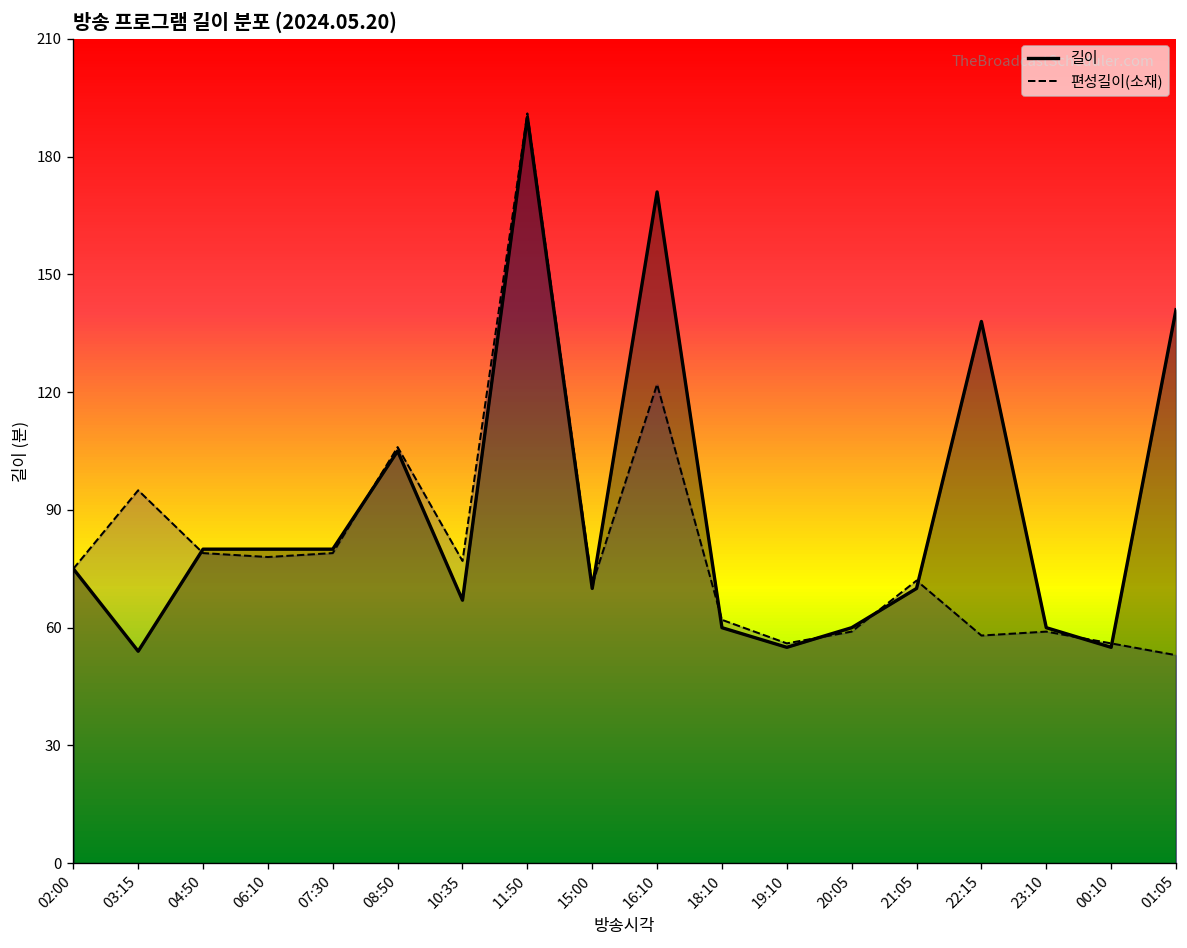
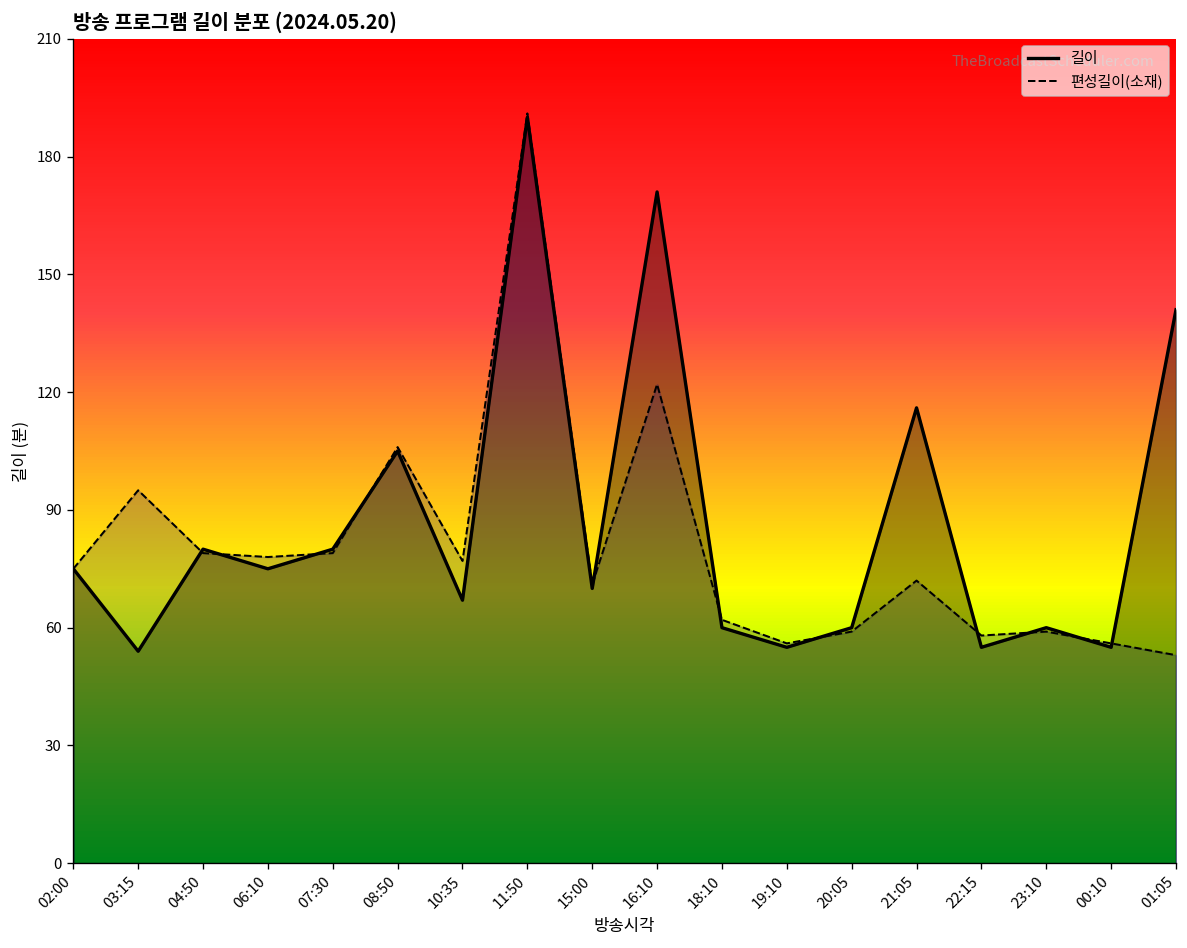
  {
    "길이": {
      "03:15": 54,
      "04:50": 80,
-     "06:10": 80,
+     "06:10": 75,
      "07:30": 80,
      "08:50": 105,
      "10:35": 67,
      "11:50": 190,
      "15:00": 70,
      "16:10": 171,
      "18:10": 60,
      "19:10": 55,
      "20:05": 60,
-     "21:05": 70,
-     "22:15": 138,
+     "21:05": 116,
+     "22:15": 55,
      "23:10": 60,
      "00:10": 55,
      "01:05": 141
    }
  }
